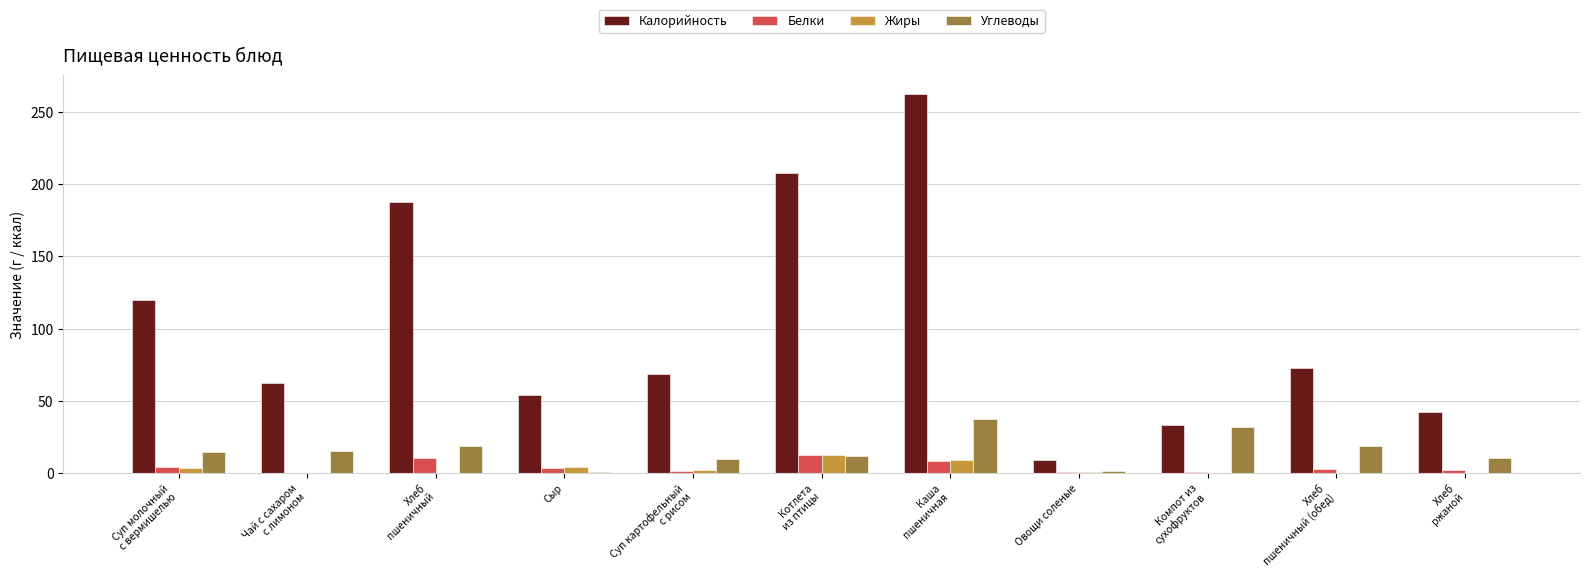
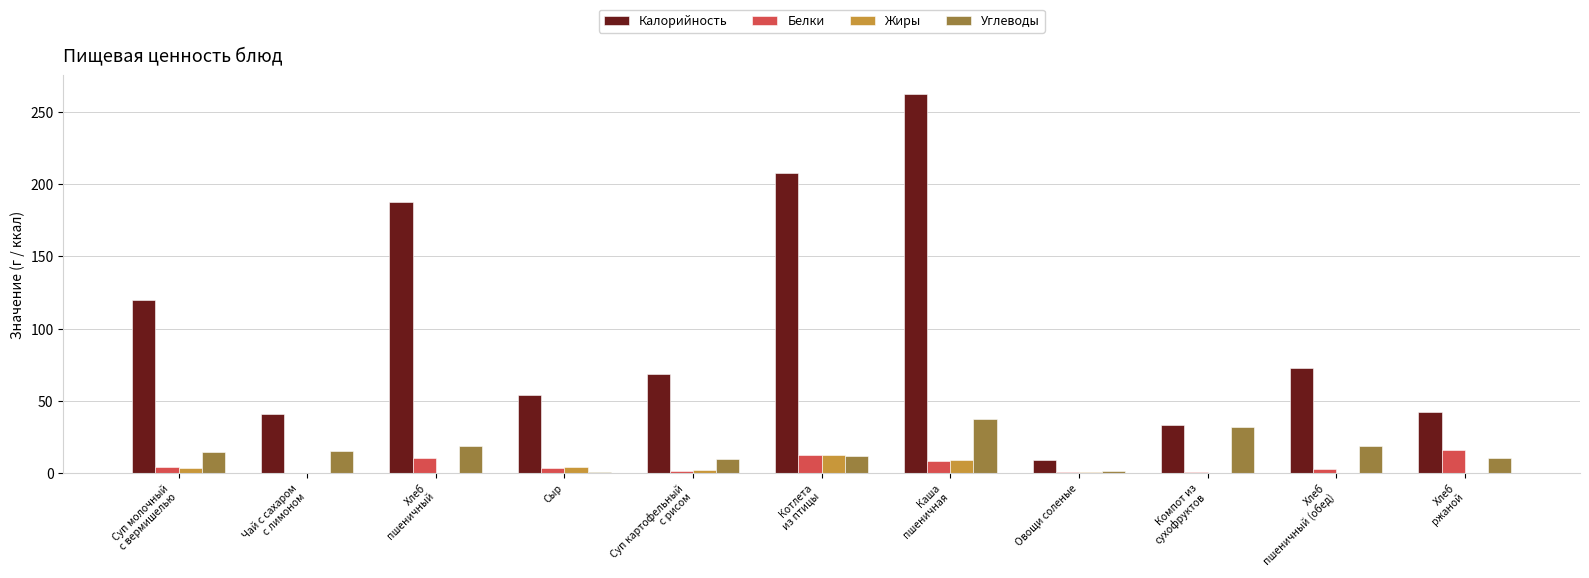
  {
    "Калорийность": {
      "Суп молочный с вермишелью": 120,
-     "Чай с сахаром с лимоном": 62,
+     "Чай с сахаром с лимоном": 41,
      "Хлеб пшеничный": 188,
      "Сыр": 54,
      "Суп картофельный с рисом": 69,
      "Котлета из птицы": 208,
      "Каша пшеничная": 263,
      "Овощи соленые": 9,
      "Компот из сухофруктов": 33,
      "Хлеб пшеничный (обед)": 73,
      "Хлеб ржаной": 42
    },
    "Белки": {
      "Суп молочный с вермишелью": 4,
      "Хлеб пшеничный": 10,
      "Сыр": 3,
      "Котлета из птицы": 13,
      "Каша пшеничная": 8,
      "Хлеб пшеничный (обед)": 3,
-     "Хлеб ржаной": 2
+     "Хлеб ржаной": 16
    }
  }
